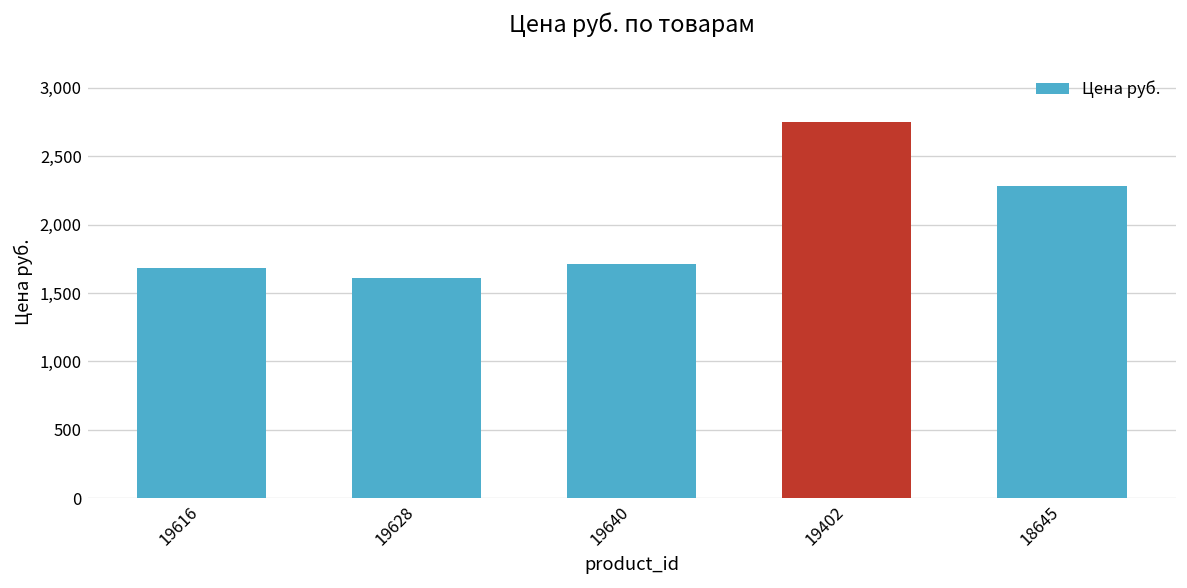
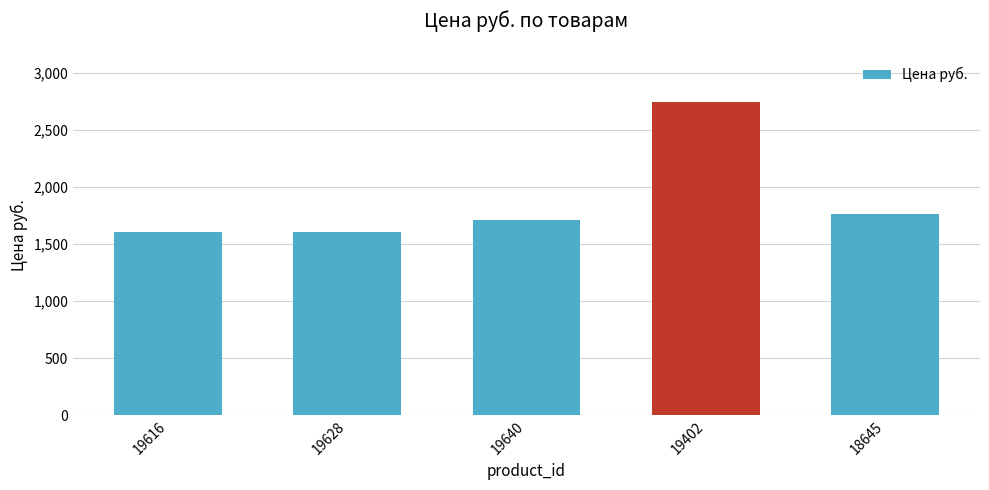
  {
-   "19616": "1,680",
+   "19616": "1,610",
    "19628": "1,610",
    "19640": "1,710",
    "19402": "2,750",
-   "18645": "2,290"
+   "18645": "1,760"
  }
